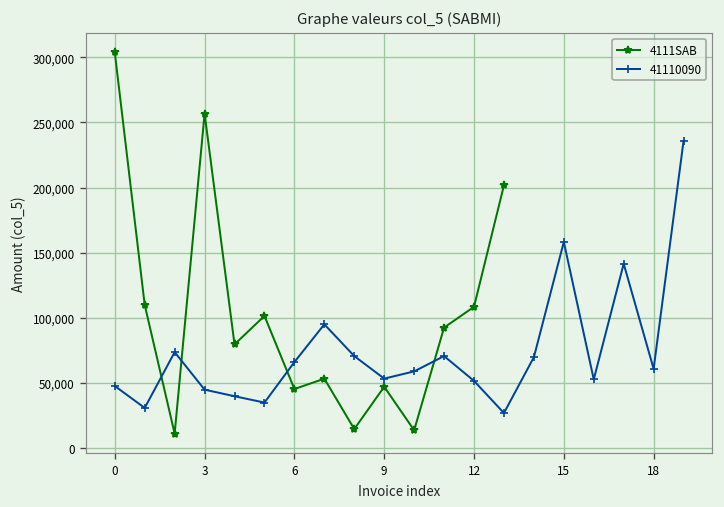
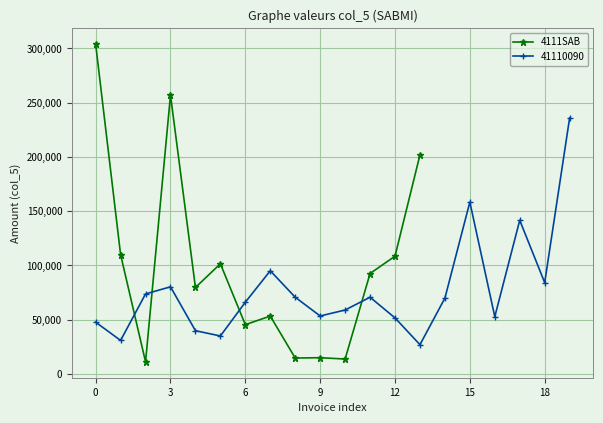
  {
    "4111SAB": {
      "0": "304,000",
      "3": "257,000",
      "6": "45,000",
-     "9": "47,000",
+     "9": "15,000",
      "12": "108,000"
    },
    "41110090": {
      "0": "48,000",
-     "3": "45,000",
+     "3": "80,000",
      "6": "66,000",
      "9": "53,000",
      "12": "52,000",
      "15": "158,000",
-     "18": "61,000"
+     "18": "84,000"
    }
  }
